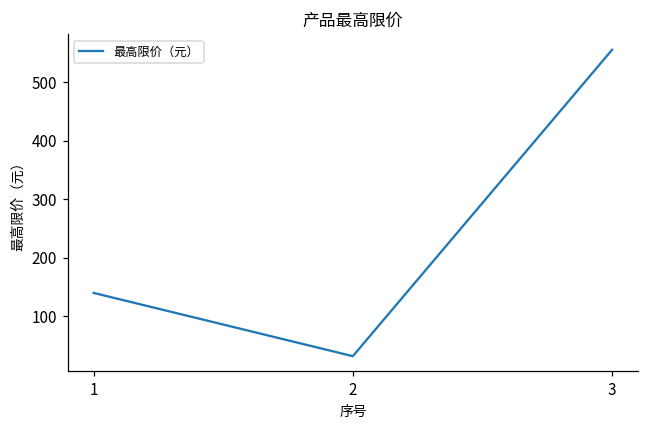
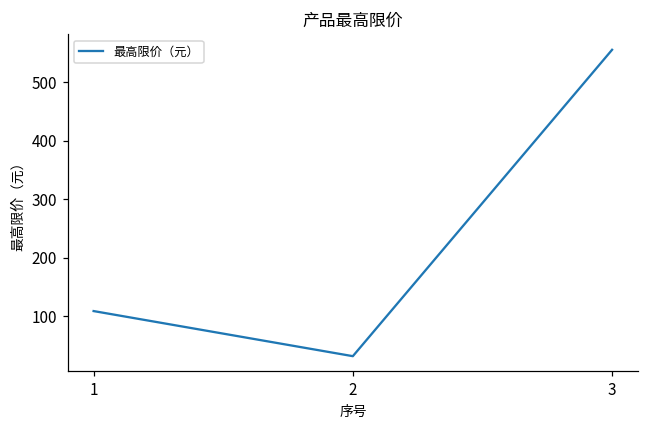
  {
-   "1": 140,
+   "1": 110,
    "2": 30,
    "3": 560
  }
